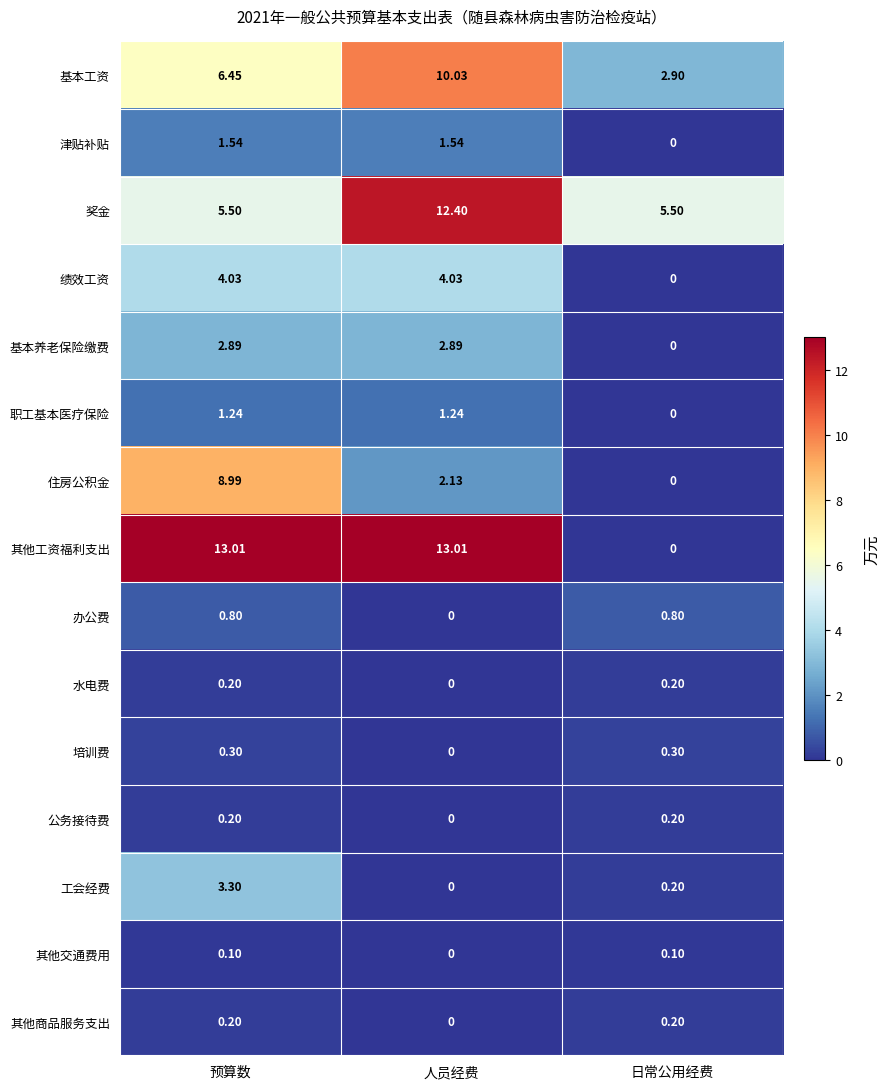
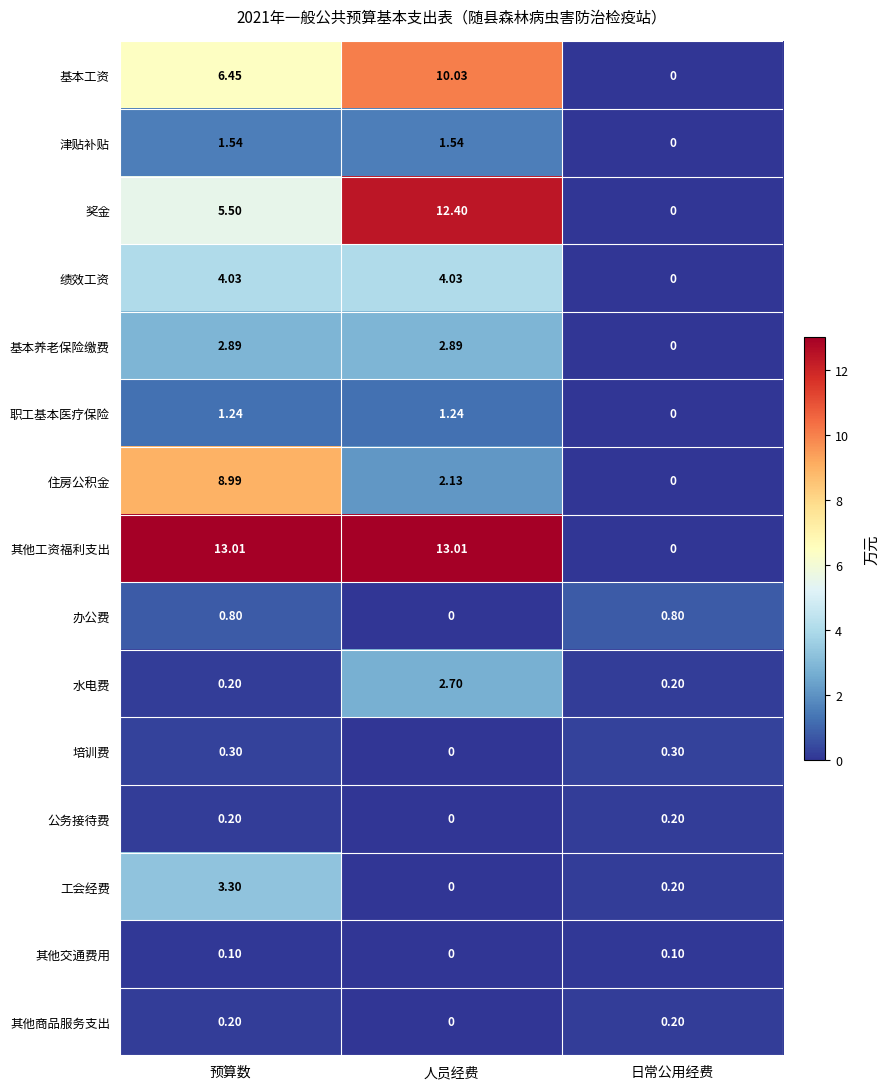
  {
    "基本工资": {
      "预算数": 6.45,
      "人员经费": 10.03,
-     "日常公用经费": 2.90
+     "日常公用经费": 0
    },
    "津贴补贴": {
      "预算数": 1.54,
      "人员经费": 1.54,
      "日常公用经费": 0
    },
    "奖金": {
      "预算数": 5.50,
      "人员经费": 12.40,
-     "日常公用经费": 5.50
+     "日常公用经费": 0
    },
    "绩效工资": {
      "预算数": 4.03,
      "人员经费": 4.03,
      "日常公用经费": 0
    },
    "基本养老保险缴费": {
      "预算数": 2.89,
      "人员经费": 2.89,
      "日常公用经费": 0
    },
    "职工基本医疗保险": {
      "预算数": 1.24,
      "人员经费": 1.24,
      "日常公用经费": 0
    },
    "住房公积金": {
      "预算数": 8.99,
      "人员经费": 2.13,
      "日常公用经费": 0
    },
    "其他工资福利支出": {
      "预算数": 13.01,
      "人员经费": 13.01,
      "日常公用经费": 0
    },
    "办公费": {
      "预算数": 0.80,
      "人员经费": 0,
      "日常公用经费": 0.80
    },
    "水电费": {
      "预算数": 0.20,
-     "人员经费": 0,
+     "人员经费": 2.70,
      "日常公用经费": 0.20
    },
    "培训费": {
      "预算数": 0.30,
      "人员经费": 0,
      "日常公用经费": 0.30
    },
    "公务接待费": {
      "预算数": 0.20,
      "人员经费": 0,
      "日常公用经费": 0.20
    },
    "工会经费": {
      "预算数": 3.30,
      "人员经费": 0,
      "日常公用经费": 0.20
    },
    "其他交通费用": {
      "预算数": 0.10,
      "人员经费": 0,
      "日常公用经费": 0.10
    },
    "其他商品服务支出": {
      "预算数": 0.20,
      "人员经费": 0,
      "日常公用经费": 0.20
    }
  }
